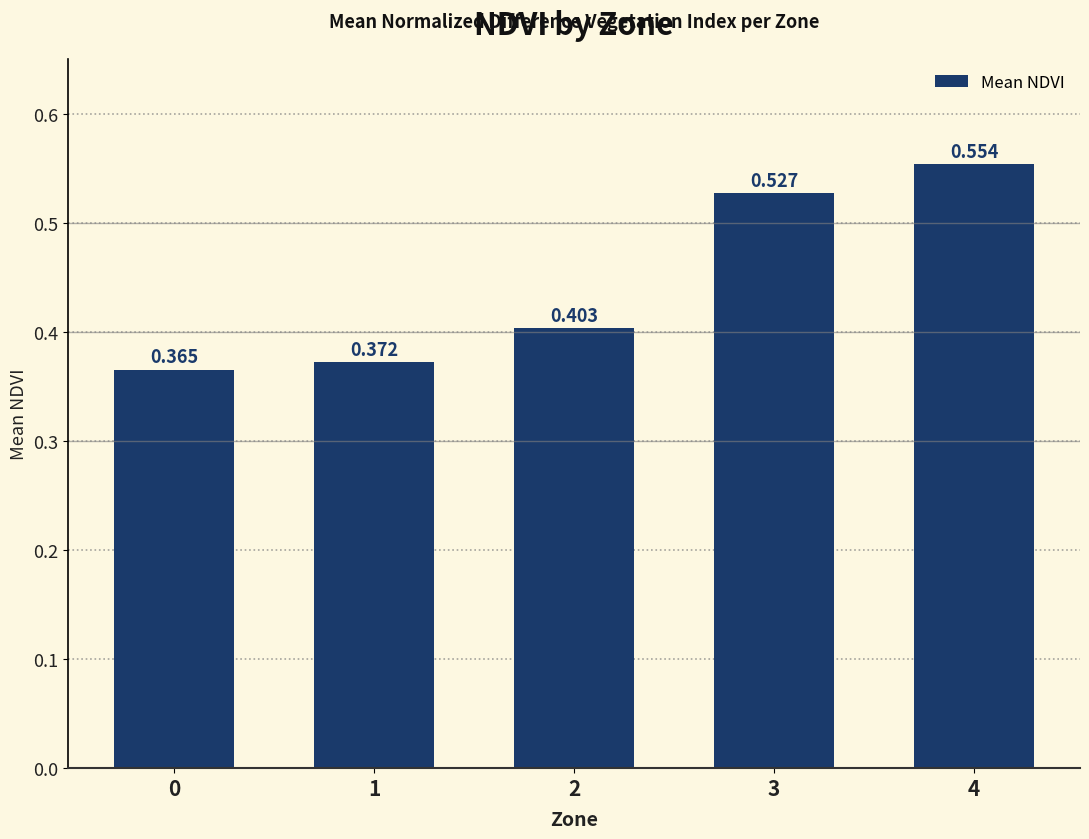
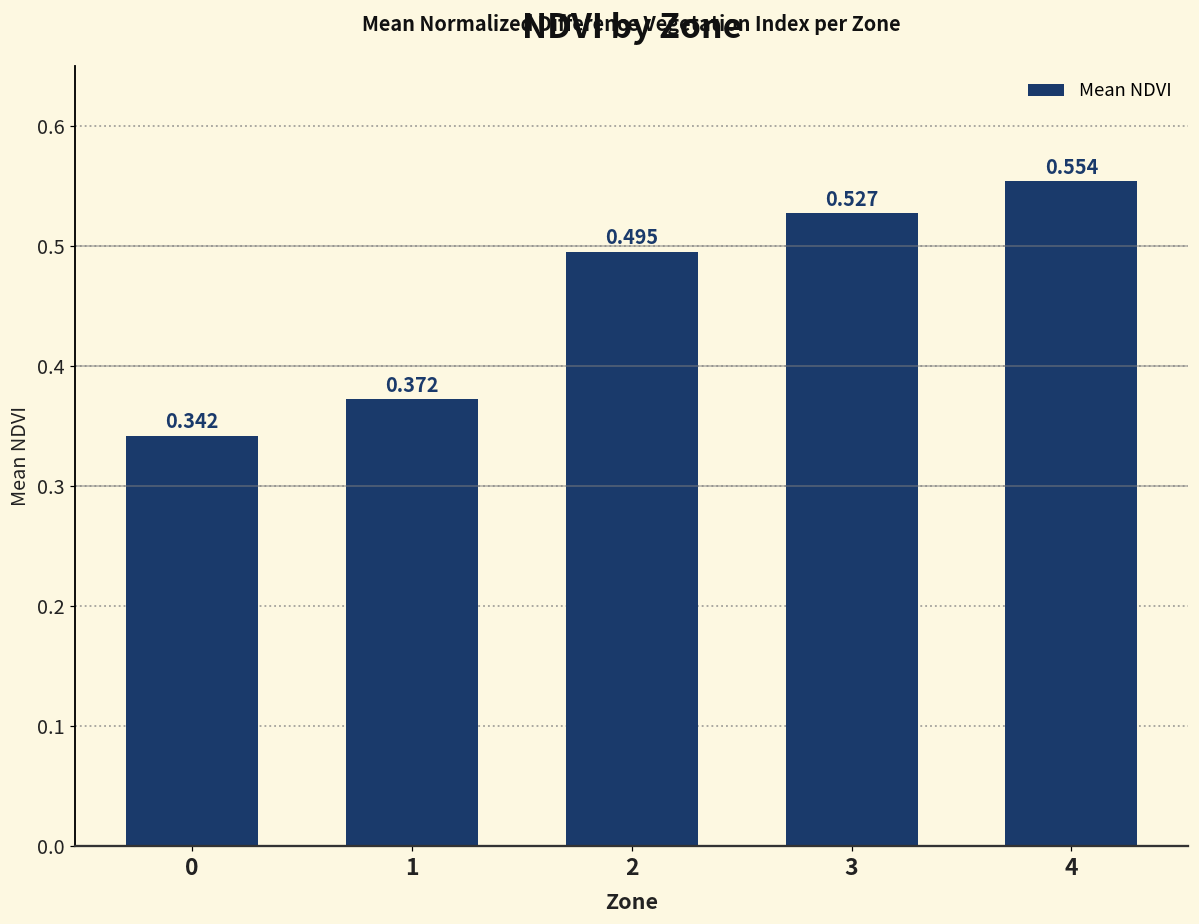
  {
-   "0": 0.365,
+   "0": 0.342,
    "1": 0.372,
-   "2": 0.403,
+   "2": 0.495,
    "3": 0.527,
    "4": 0.554
  }
